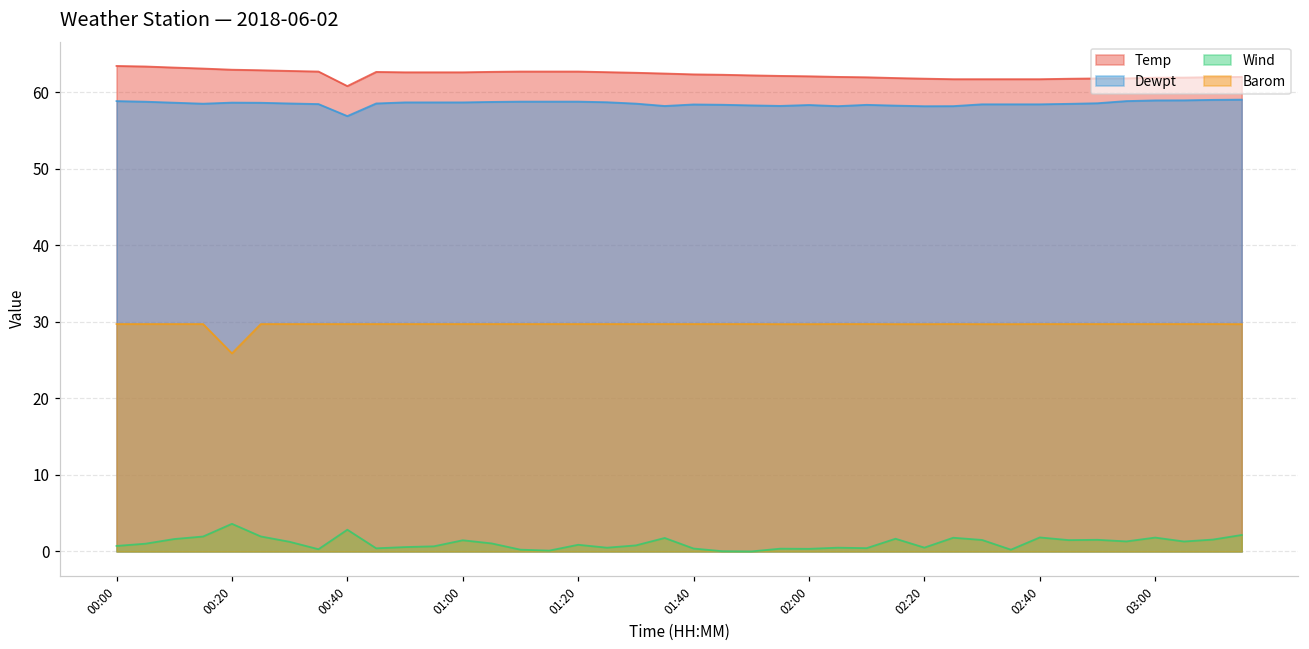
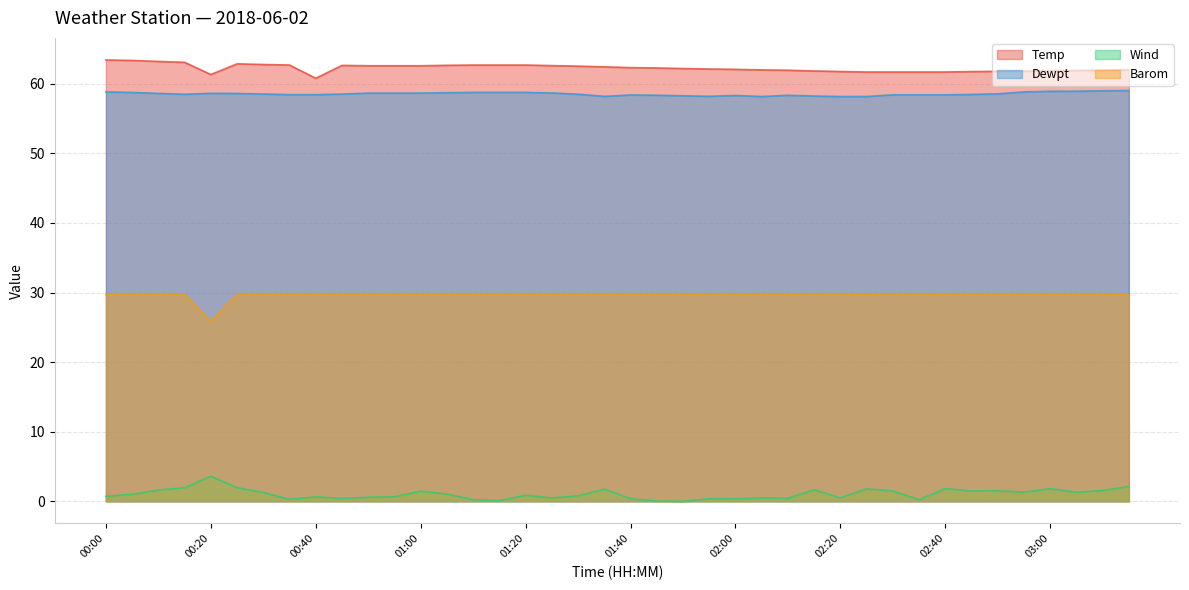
  {
    "Temp": {
      "00:00": 63,
-     "00:20": 63,
+     "00:20": 61,
      "00:40": 61,
      "01:00": 63,
      "01:20": 63,
      "01:40": 62,
      "02:00": 62,
      "02:20": 62,
      "02:40": 62
    },
    "Dewpt": {
      "00:00": 59,
      "00:20": 59,
-     "00:40": 57,
+     "00:40": 58,
      "01:00": 59,
      "01:20": 59,
      "01:40": 58,
      "02:00": 58,
      "02:20": 58,
      "02:40": 58,
      "03:00": 59
    },
    "Wind": {
      "00:00": 1,
      "00:20": 4,
-     "00:40": 3,
+     "00:40": 1,
      "01:00": 1,
      "01:20": 1,
      "01:40": 0,
      "02:00": 0,
      "02:20": 1,
      "02:40": 2,
      "03:00": 2
    },
    "Barom": {
      "00:00": 30,
      "00:20": 26,
      "00:40": 30,
      "01:00": 30,
      "01:20": 30,
      "01:40": 30,
      "02:00": 30,
      "02:20": 30,
      "02:40": 30,
      "03:00": 30
    }
  }
